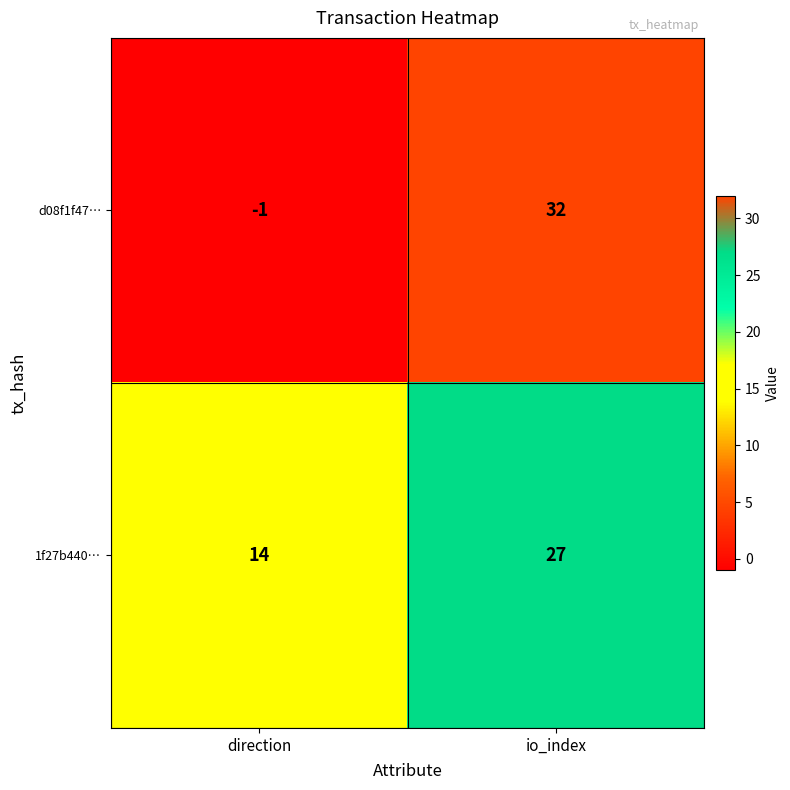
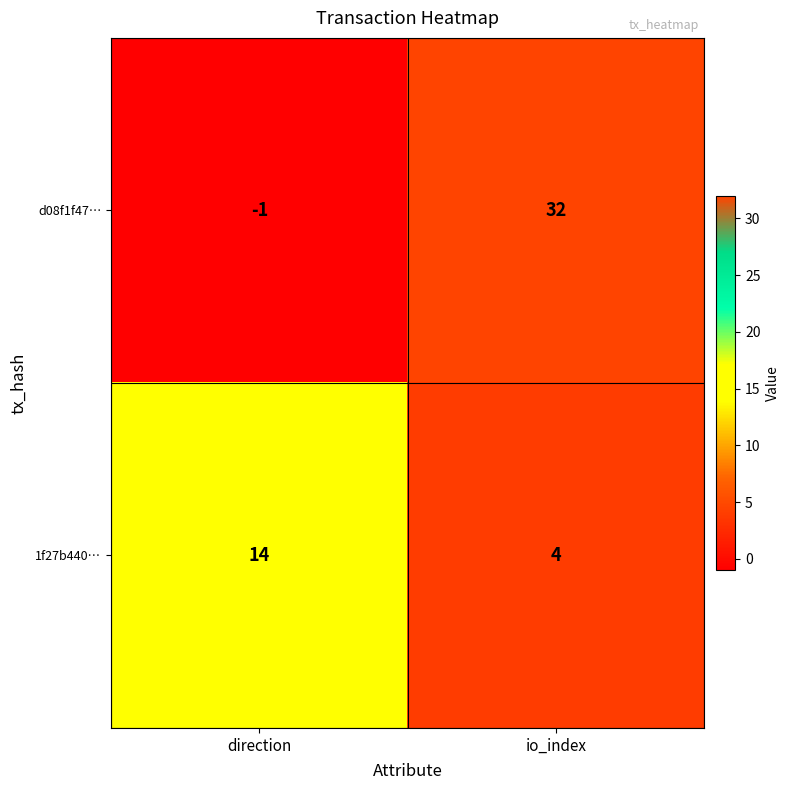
  {
    "d08f1f47…": {
      "direction": -1,
      "io_index": 32
    },
    "1f27b440…": {
      "direction": 14,
-     "io_index": 27
+     "io_index": 4
    }
  }
